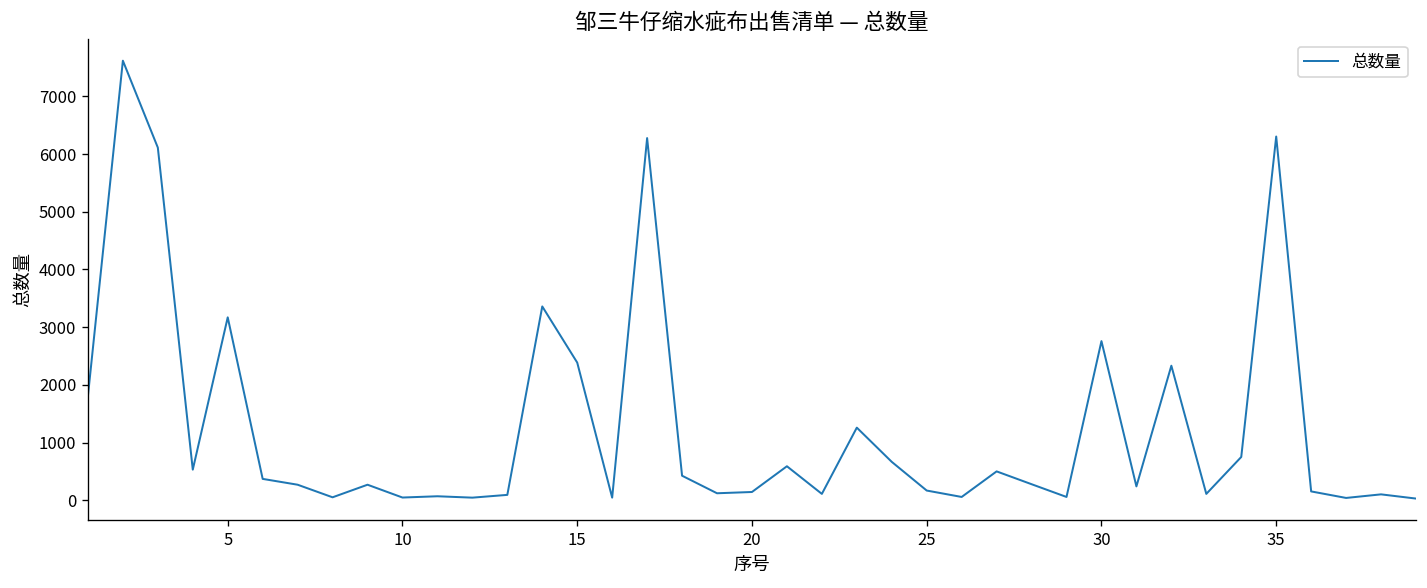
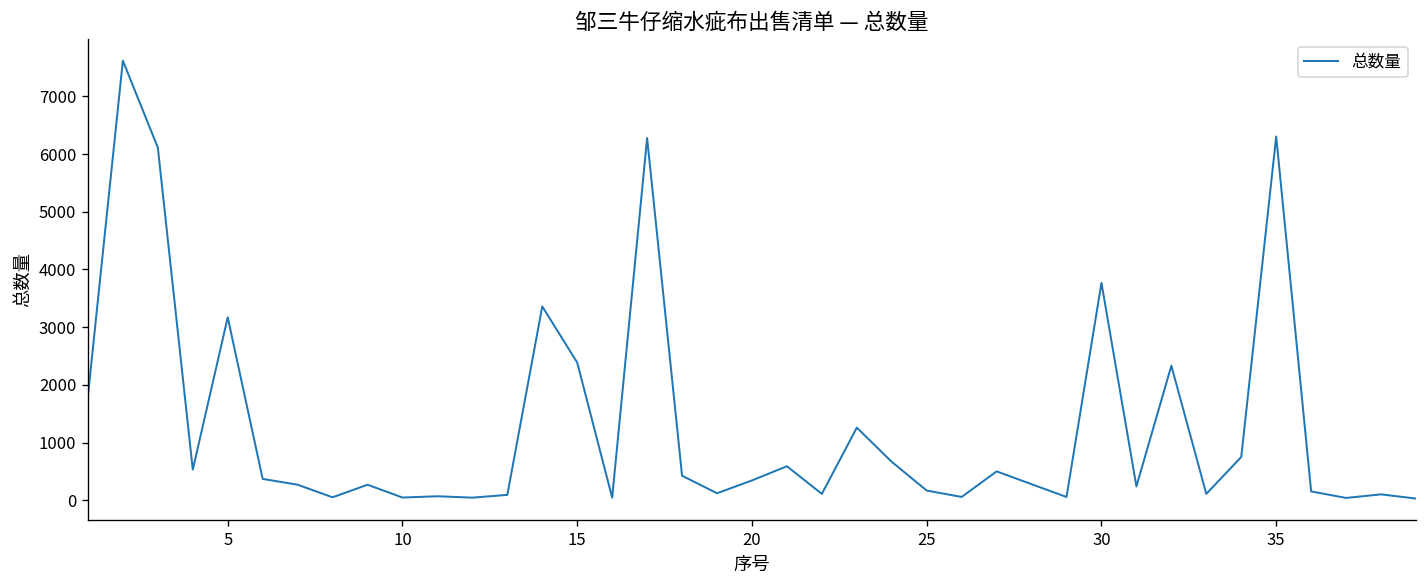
  {
    "5": 3200,
    "10": 0,
    "15": 2400,
-   "20": 100,
+   "20": 300,
    "25": 200,
-   "30": 2800,
+   "30": 3800,
    "35": 6300
  }
